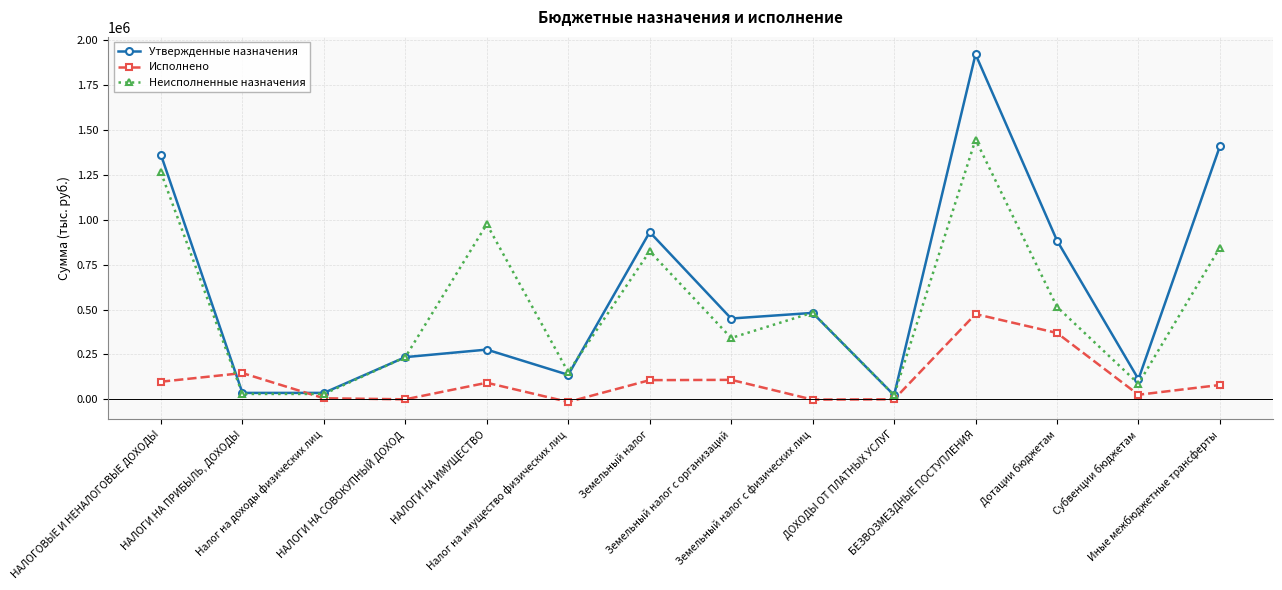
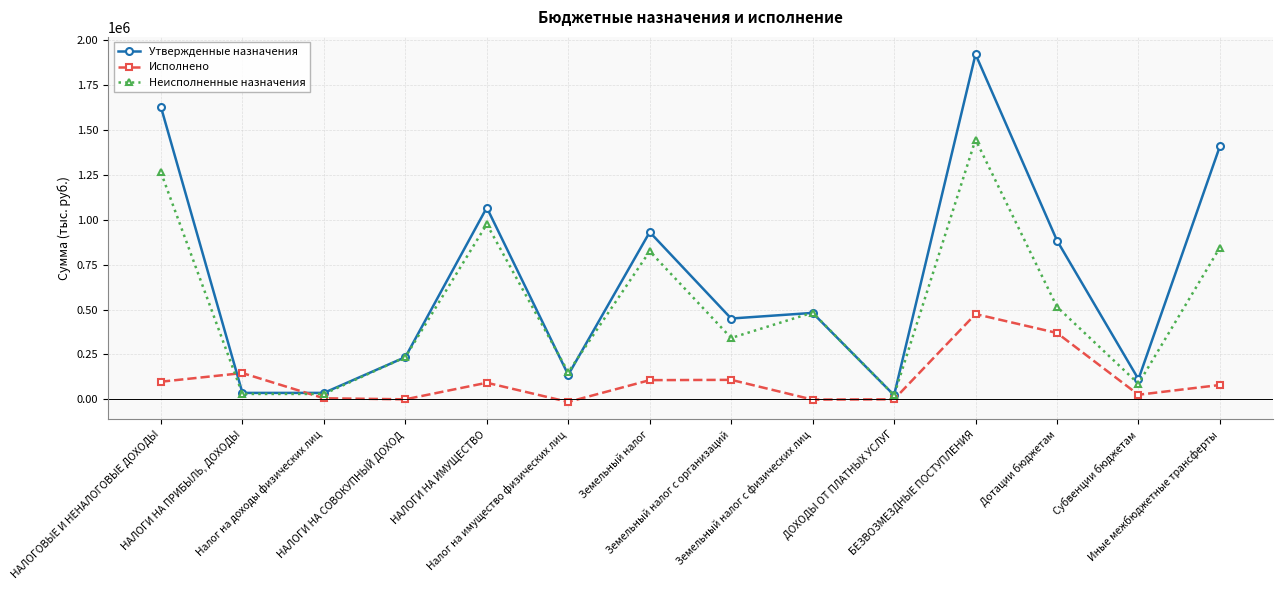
  {
    "Утвержденные назначения": {
-     "НАЛОГОВЫЕ И НЕНАЛОГОВЫЕ ДОХОДЫ": 1360000,
-     "НАЛОГИ НА ИМУЩЕСТВО": 280000,
+     "НАЛОГОВЫЕ И НЕНАЛОГОВЫЕ ДОХОДЫ": 1630000,
+     "НАЛОГИ НА ИМУЩЕСТВО": 1070000,
      "Налог на имущество физических лиц": 140000,
      "Земельный налог": 930000,
      "Земельный налог с организаций": 450000,
      "БЕЗВОЗМЕЗДНЫЕ ПОСТУПЛЕНИЯ": 1920000,
      "Дотации бюджетам": 880000,
      "Субвенции бюджетам": 110000,
      "Иные межбюджетные трансферты": 1410000
    },
    "Исполнено": {
      "НАЛОГОВЫЕ И НЕНАЛОГОВЫЕ ДОХОДЫ": 100000,
      "НАЛОГИ НА ПРИБЫЛЬ, ДОХОДЫ": 150000,
      "Налог на доходы физических лиц": 10000,
      "НАЛОГИ НА СОВОКУПНЫЙ ДОХОД": 0,
      "НАЛОГИ НА ИМУЩЕСТВО": 90000,
      "Налог на имущество физических лиц": -10000,
      "Земельный налог": 110000,
      "Земельный налог с организаций": 110000,
      "Земельный налог с физических лиц": 0,
      "ДОХОДЫ ОТ ПЛАТНЫХ УСЛУГ": 0,
      "БЕЗВОЗМЕЗДНЫЕ ПОСТУПЛЕНИЯ": 470000,
      "Дотации бюджетам": 370000,
      "Субвенции бюджетам": 30000,
      "Иные межбюджетные трансферты": 80000
    },
    "Неисполненные назначения": {
      "НАЛОГОВЫЕ И НЕНАЛОГОВЫЕ ДОХОДЫ": 1260000,
      "НАЛОГИ НА ИМУЩЕСТВО": 980000,
      "Налог на имущество физических лиц": 150000,
      "Земельный налог": 820000,
      "Земельный налог с организаций": 340000,
      "БЕЗВОЗМЕЗДНЫЕ ПОСТУПЛЕНИЯ": 1450000,
      "Дотации бюджетам": 510000,
      "Субвенции бюджетам": 90000,
      "Иные межбюджетные трансферты": 850000
    }
  }
